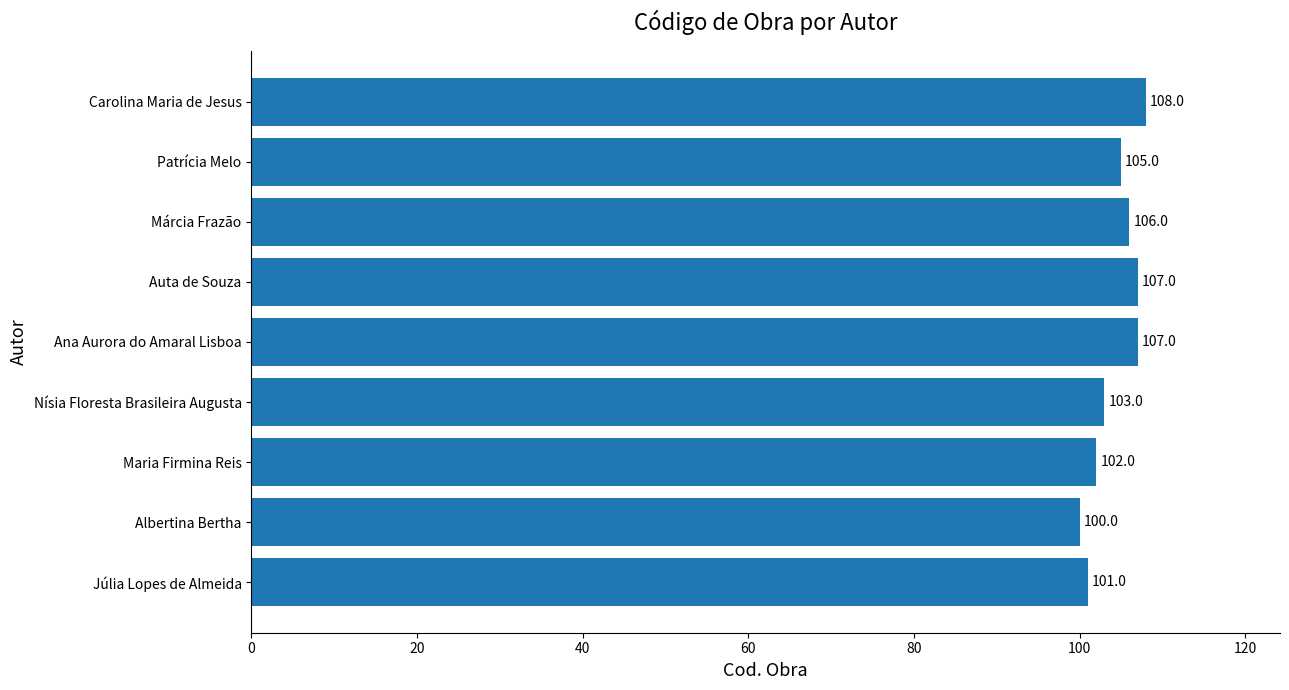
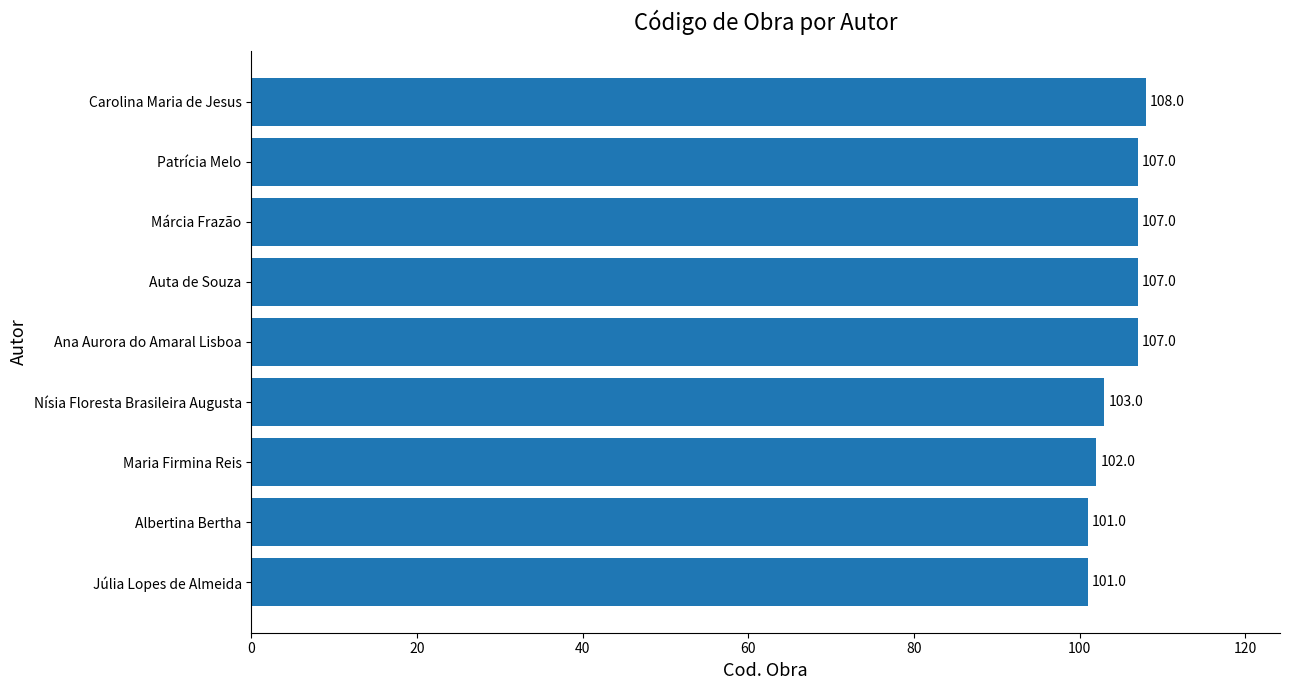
  {
    "Carolina Maria de Jesus": 108.0,
-   "Patrícia Melo": 105.0,
-   "Márcia Frazão": 106.0,
+   "Patrícia Melo": 107.0,
+   "Márcia Frazão": 107.0,
    "Auta de Souza": 107.0,
    "Ana Aurora do Amaral Lisboa": 107.0,
    "Nísia Floresta Brasileira Augusta": 103.0,
    "Maria Firmina Reis": 102.0,
-   "Albertina Bertha": 100.0,
+   "Albertina Bertha": 101.0,
    "Júlia Lopes de Almeida": 101.0
  }
